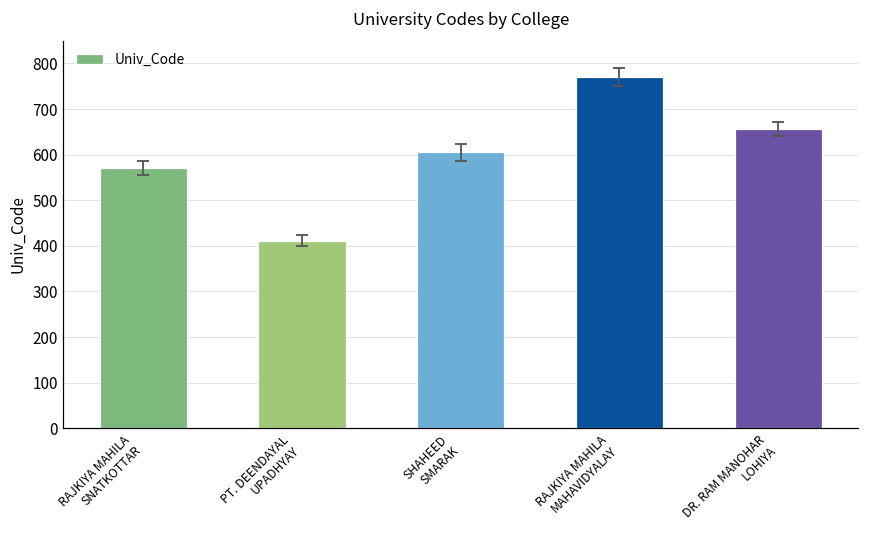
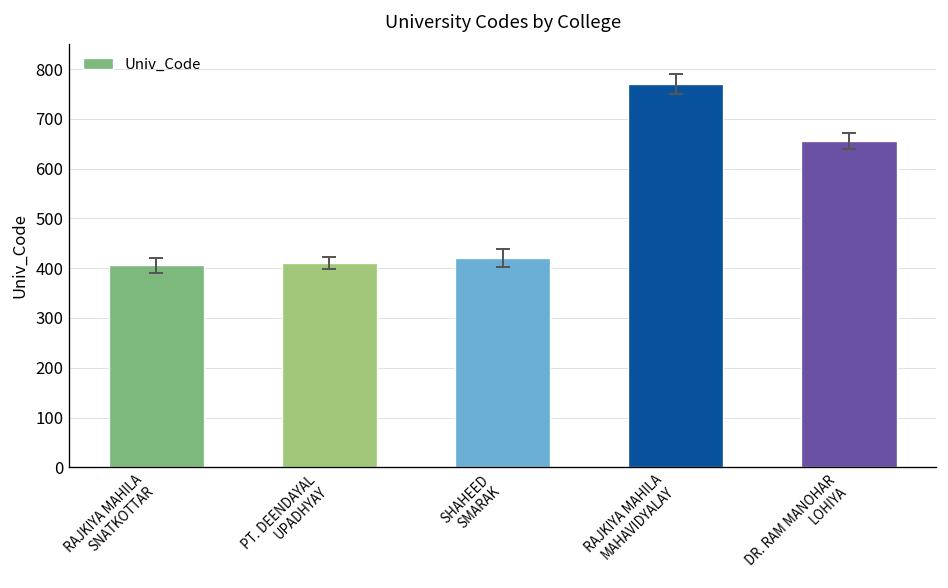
  {
    "Univ_Code": {
-     "RAJKIYA MAHILA SNATKOTTAR": 570,
+     "RAJKIYA MAHILA SNATKOTTAR": 410,
      "PT. DEENDAYAL UPADHYAY": 410,
-     "SHAHEED SMARAK": 610,
+     "SHAHEED SMARAK": 420,
      "RAJKIYA MAHILA MAHAVIDYALAY": 770,
      "DR. RAM MANOHAR LOHIYA": 660
    }
  }
